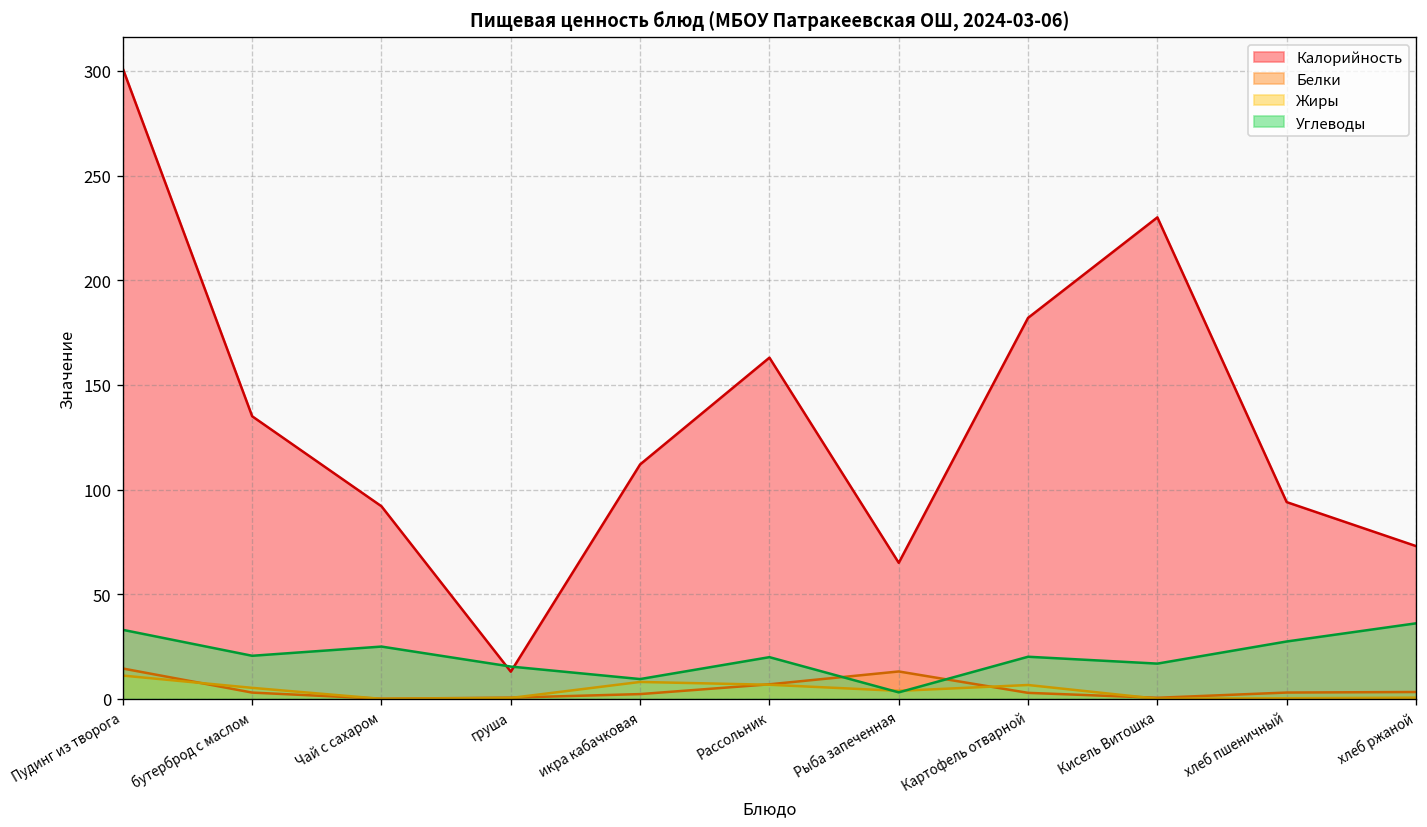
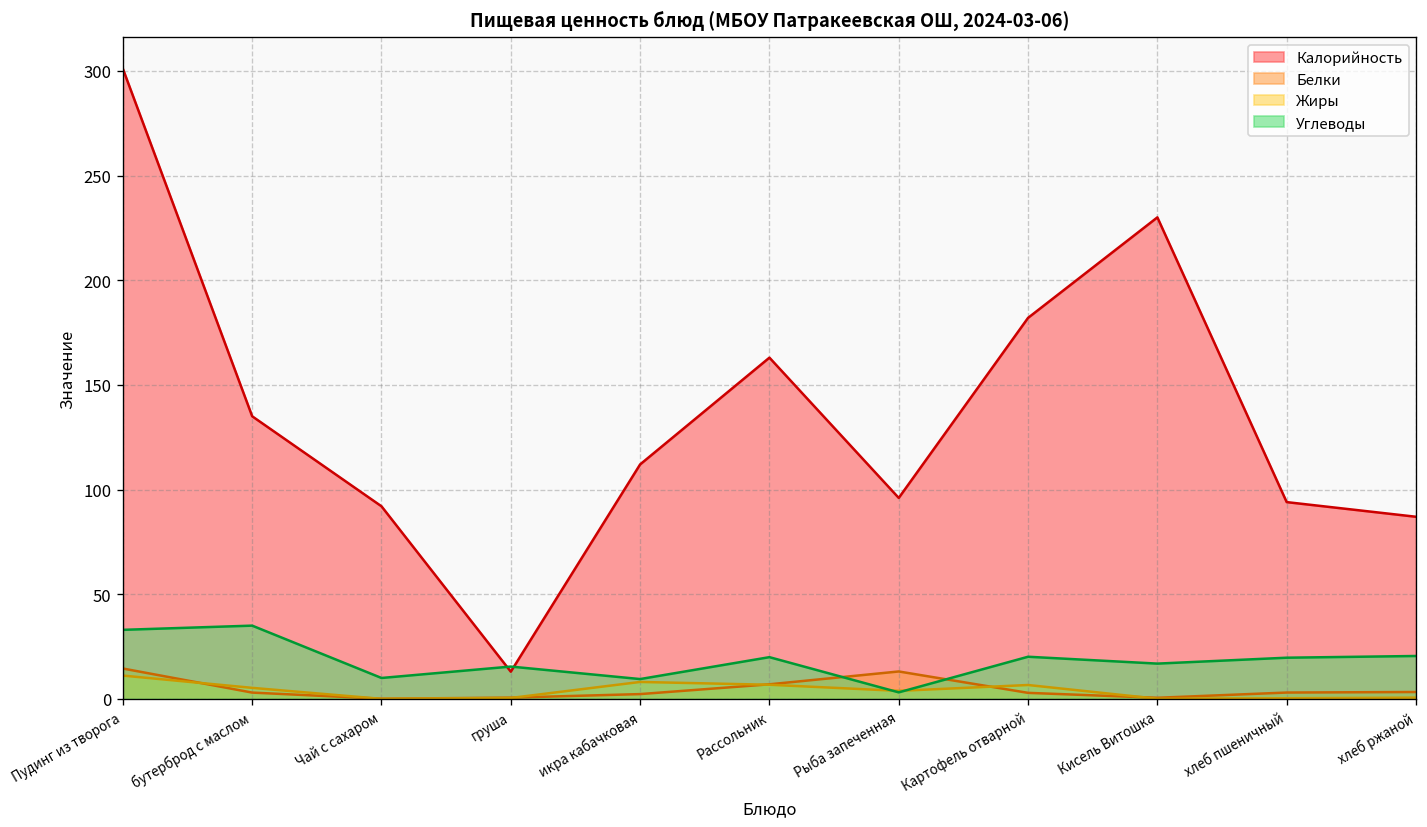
  {
    "Калорийность": {
      "Пудинг из творога": 301,
      "бутерброд с маслом": 135,
      "Чай с сахаром": 92,
      "груша": 13,
      "икра кабачковая": 112,
      "Рассольник": 163,
-     "Рыба запеченная": 65,
+     "Рыба запеченная": 96,
      "Картофель отварной": 182,
      "Кисель Витошка": 230,
      "хлеб пшеничный": 94,
-     "хлеб ржаной": 73
+     "хлеб ржаной": 87
    },
    "Углеводы": {
      "Пудинг из творога": 33,
-     "бутерброд с маслом": 21,
-     "Чай с сахаром": 25,
+     "бутерброд с маслом": 35,
+     "Чай с сахаром": 10,
      "груша": 15,
      "Рассольник": 20,
      "Картофель отварной": 20,
      "Кисель Витошка": 17,
-     "хлеб пшеничный": 27,
-     "хлеб ржаной": 36
+     "хлеб пшеничный": 20,
+     "хлеб ржаной": 21
    }
  }
